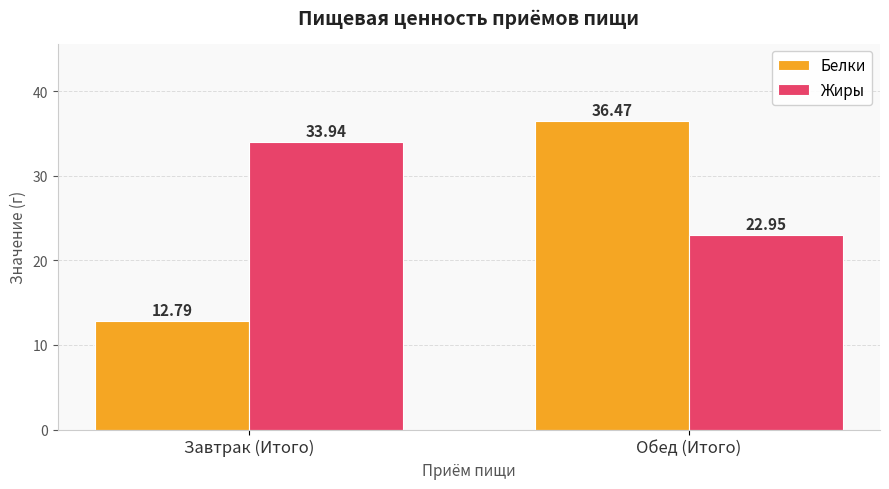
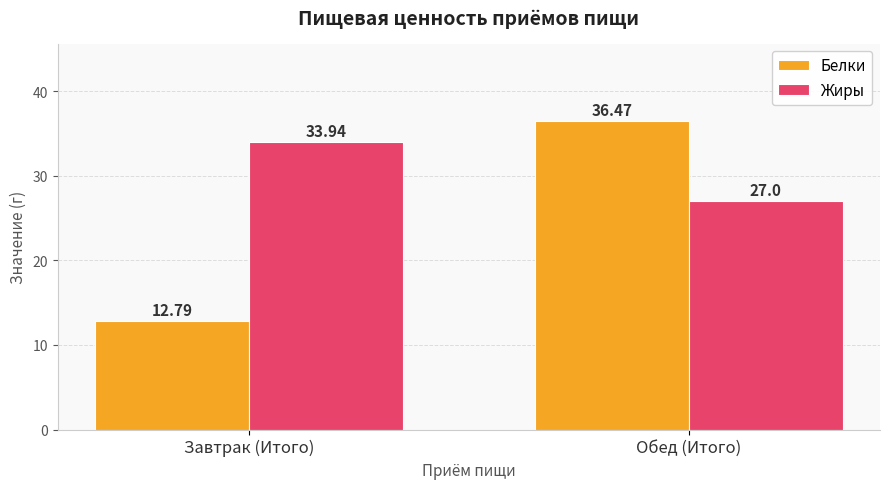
  {
    "Белки": {
      "Завтрак (Итого)": 12.79,
      "Обед (Итого)": 36.47
    },
    "Жиры": {
      "Завтрак (Итого)": 33.94,
-     "Обед (Итого)": 22.95
+     "Обед (Итого)": 27.0
    }
  }
